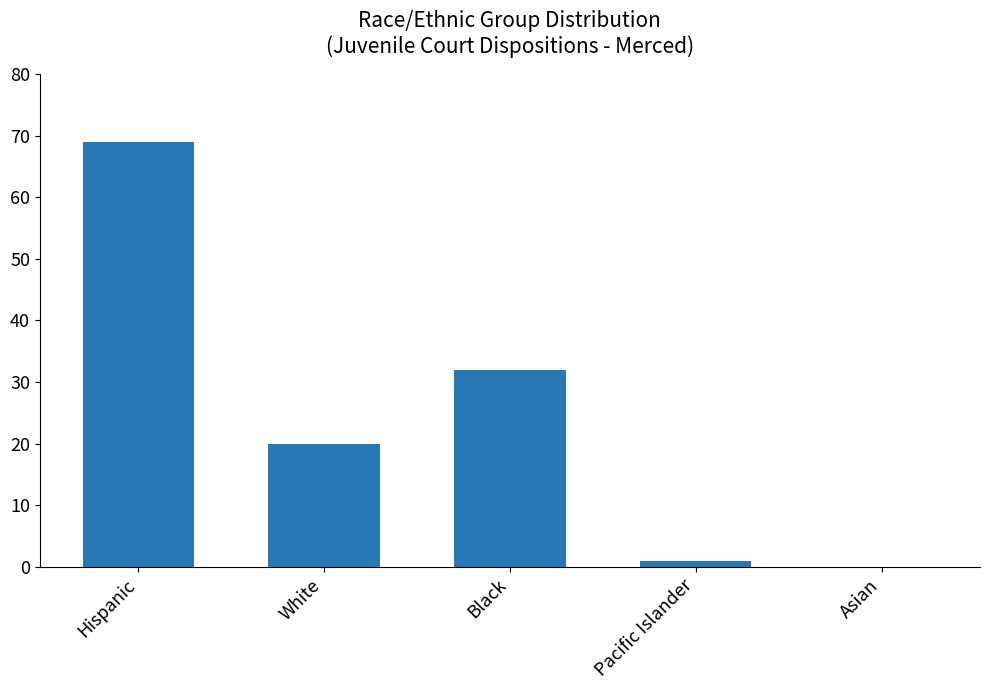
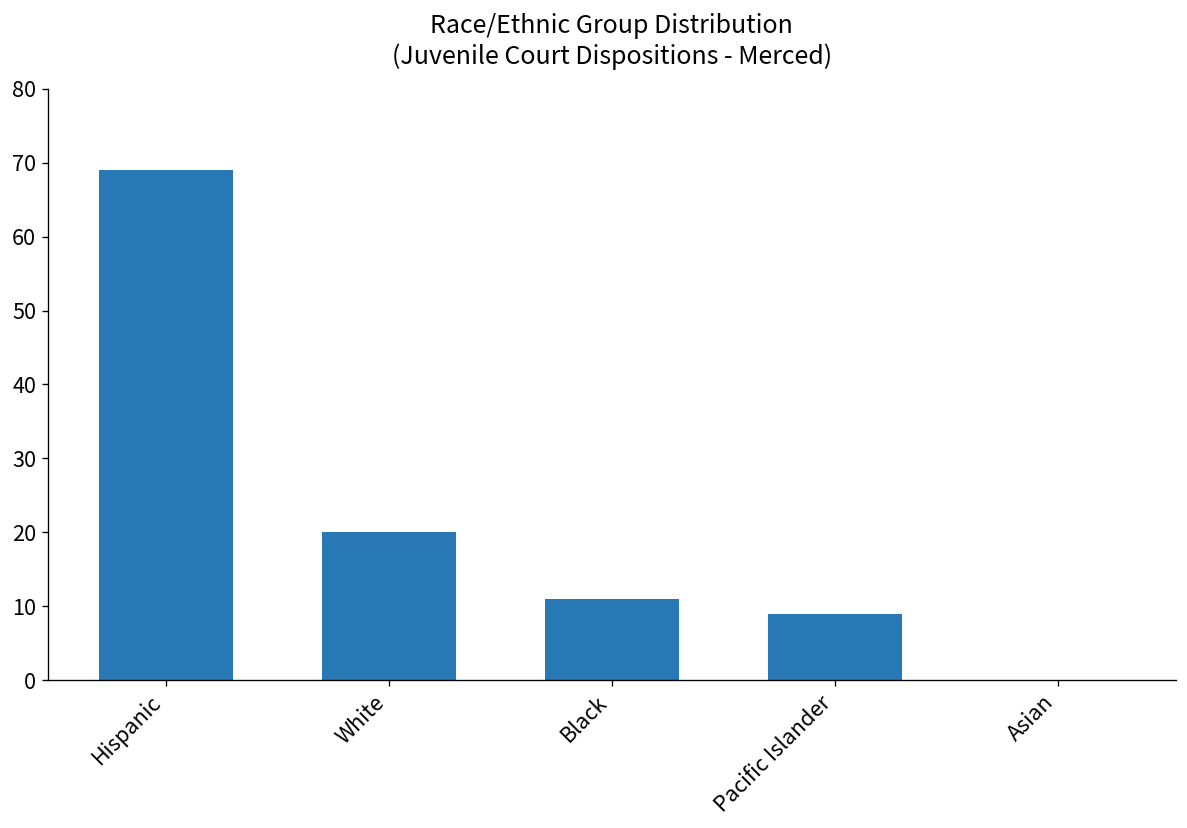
  {
    "Hispanic": 69,
    "White": 20,
-   "Black": 32,
-   "Pacific Islander": 1,
+   "Black": 11,
+   "Pacific Islander": 9,
    "Asian": 0
  }
